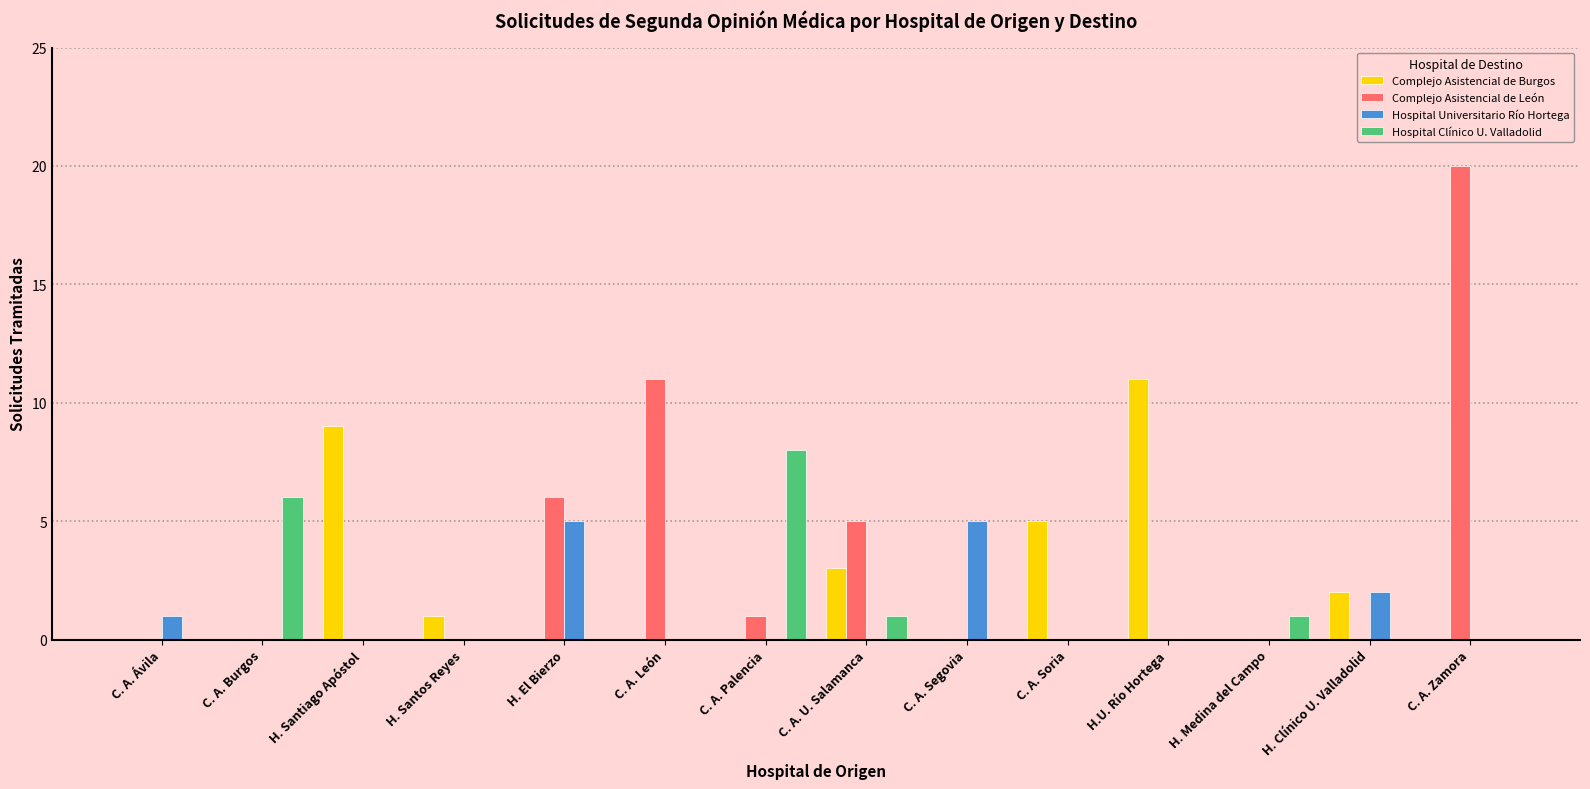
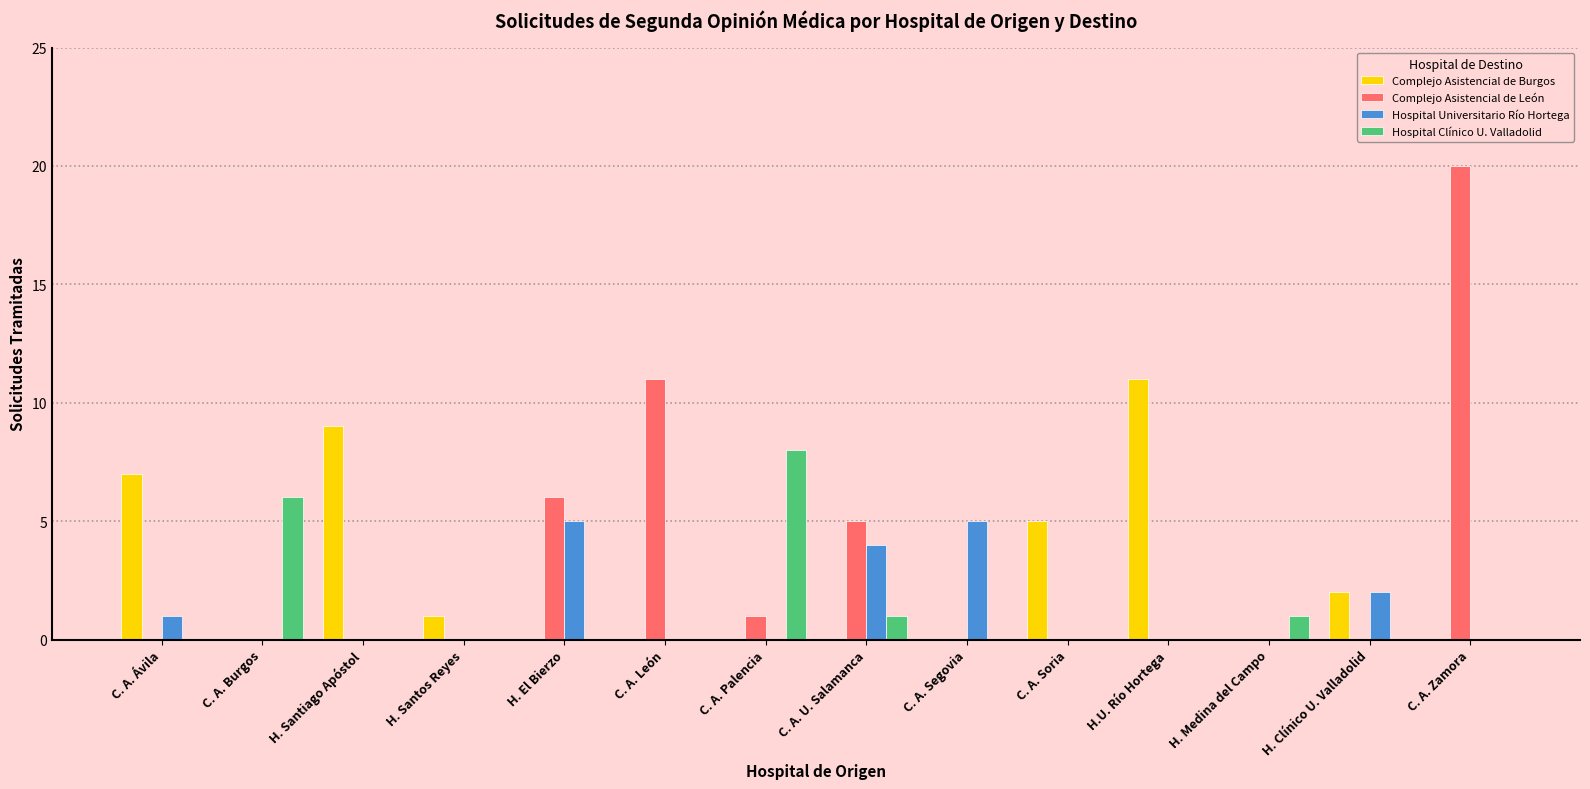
  {
    "Complejo Asistencial de Burgos": {
-     "C. A. Ávila": 0,
+     "C. A. Ávila": 7,
      "C. A. Burgos": 0,
      "H. Santiago Apóstol": 9,
      "H. Santos Reyes": 1,
      "H. El Bierzo": 0,
      "C. A. León": 0,
      "C. A. Palencia": 0,
-     "C. A. U. Salamanca": 3,
+     "C. A. U. Salamanca": 0,
      "C. A. Segovia": 0,
      "C. A. Soria": 5,
      "H.U. Río Hortega": 11,
      "H. Medina del Campo": 0,
      "H. Clínico U. Valladolid": 2,
      "C. A. Zamora": 0
    },
    "Complejo Asistencial de León": {
      "C. A. Ávila": 0,
      "C. A. Burgos": 0,
      "H. Santiago Apóstol": 0,
      "H. Santos Reyes": 0,
      "H. El Bierzo": 6,
      "C. A. León": 11,
      "C. A. Palencia": 1,
      "C. A. U. Salamanca": 5,
      "C. A. Segovia": 0,
      "C. A. Soria": 0,
      "H.U. Río Hortega": 0,
      "H. Medina del Campo": 0,
      "H. Clínico U. Valladolid": 0,
      "C. A. Zamora": 20
    },
    "Hospital Universitario Río Hortega": {
      "C. A. Ávila": 1,
      "C. A. Burgos": 0,
      "H. Santiago Apóstol": 0,
      "H. Santos Reyes": 0,
      "H. El Bierzo": 5,
      "C. A. León": 0,
      "C. A. Palencia": 0,
-     "C. A. U. Salamanca": 0,
+     "C. A. U. Salamanca": 4,
      "C. A. Segovia": 5,
      "C. A. Soria": 0,
      "H.U. Río Hortega": 0,
      "H. Medina del Campo": 0,
      "H. Clínico U. Valladolid": 2,
      "C. A. Zamora": 0
    },
    "Hospital Clínico U. Valladolid": {
      "C. A. Ávila": 0,
      "C. A. Burgos": 6,
      "H. Santiago Apóstol": 0,
      "H. Santos Reyes": 0,
      "H. El Bierzo": 0,
      "C. A. León": 0,
      "C. A. Palencia": 8,
      "C. A. U. Salamanca": 1,
      "C. A. Segovia": 0,
      "C. A. Soria": 0,
      "H.U. Río Hortega": 0,
      "H. Medina del Campo": 1,
      "H. Clínico U. Valladolid": 0,
      "C. A. Zamora": 0
    }
  }
